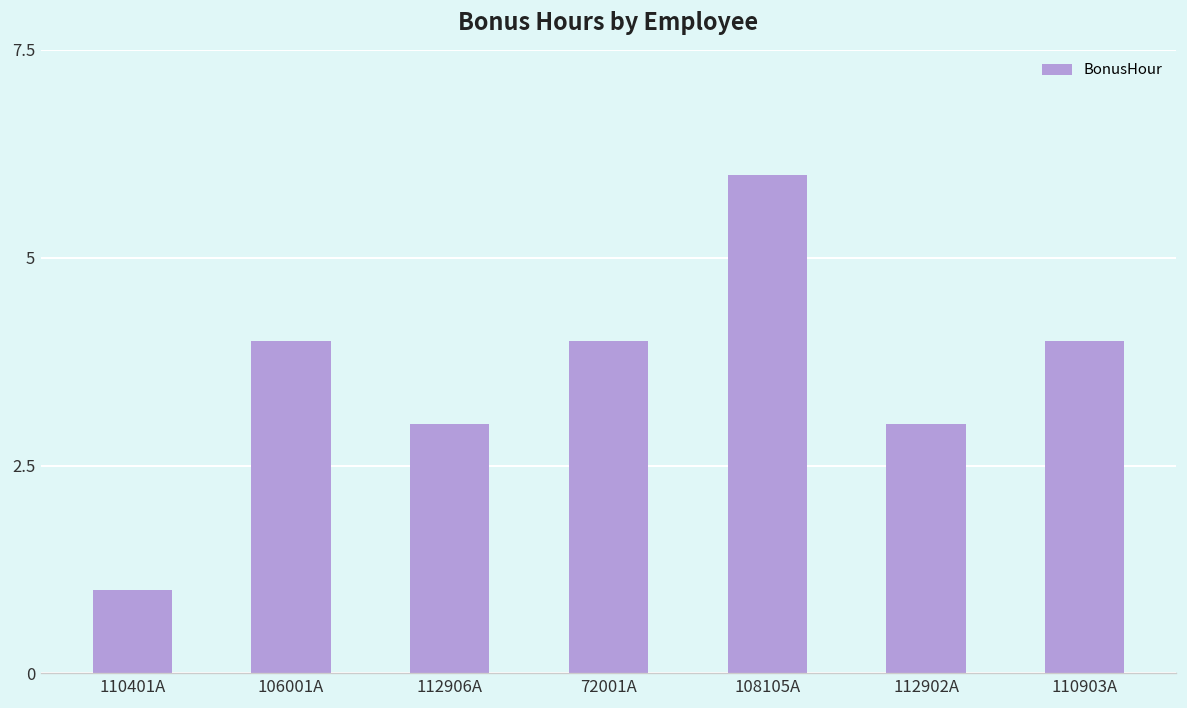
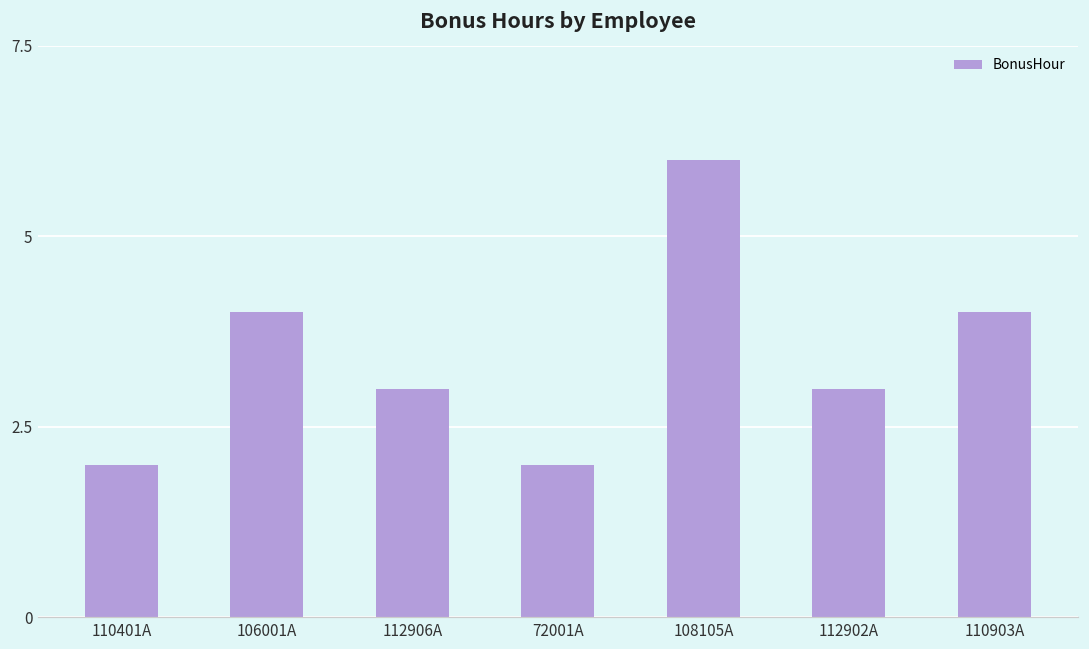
  {
-   "110401A": 1,
+   "110401A": 2,
    "106001A": 4,
    "112906A": 3,
-   "72001A": 4,
+   "72001A": 2,
    "108105A": 6,
    "112902A": 3,
    "110903A": 4
  }
